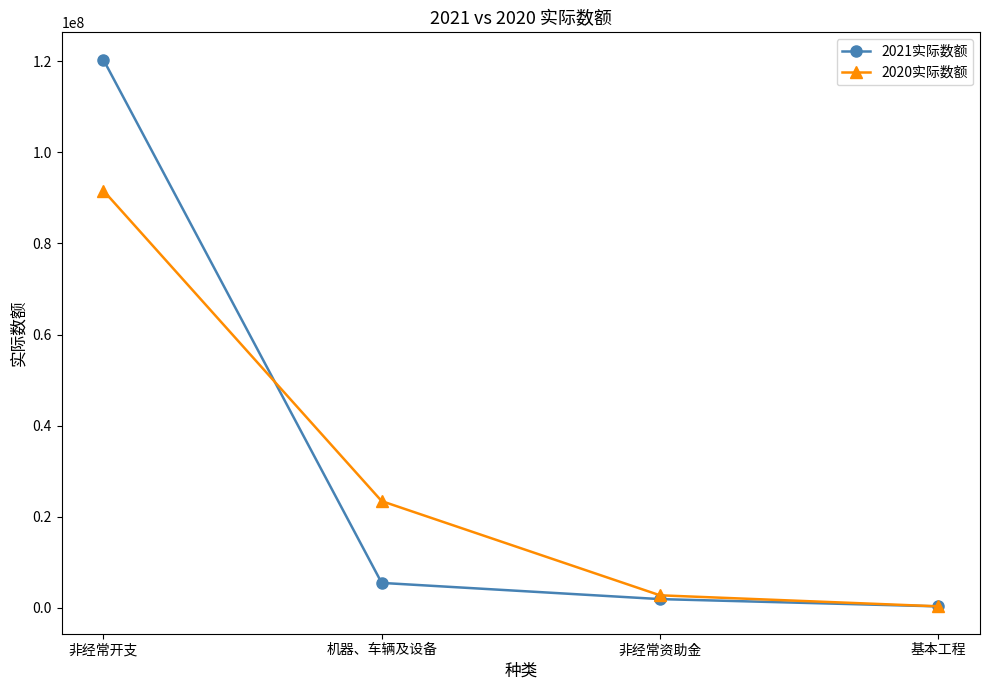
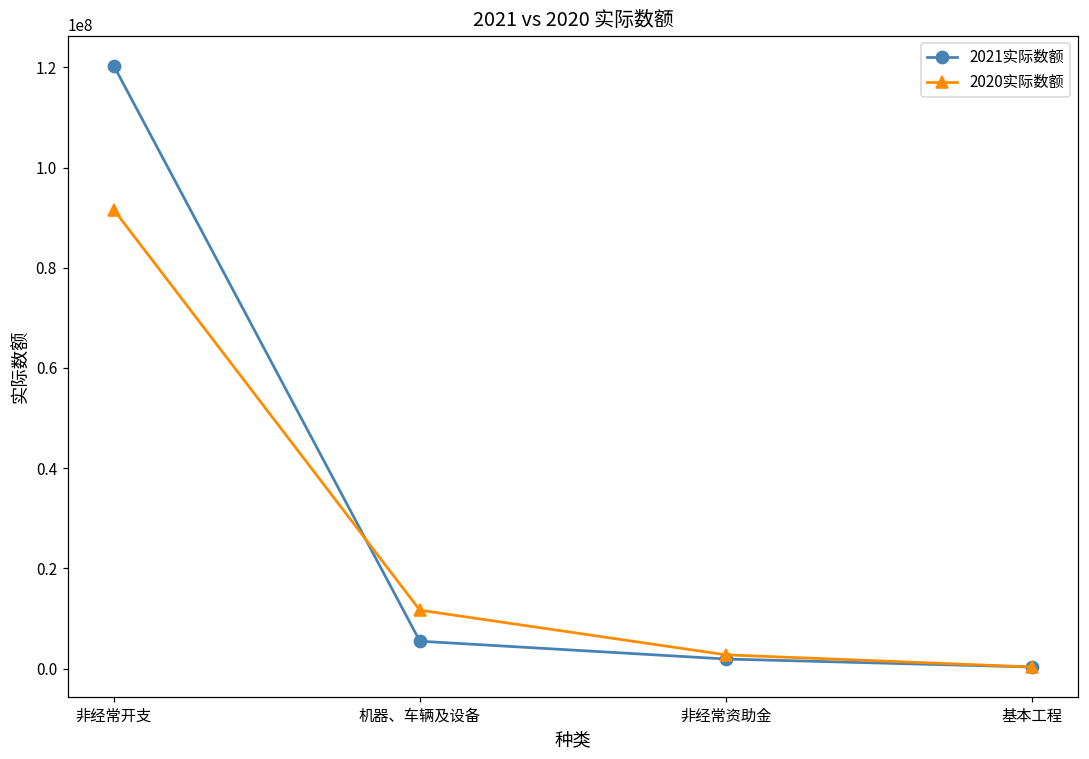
  {
    "2021实际数额": {
      "非经常开支": 120000000,
      "机器、车辆及设备": 5000000,
      "非经常资助金": 2000000
    },
    "2020实际数额": {
      "非经常开支": 92000000,
-     "机器、车辆及设备": 23000000,
+     "机器、车辆及设备": 12000000,
      "非经常资助金": 3000000
    }
  }
